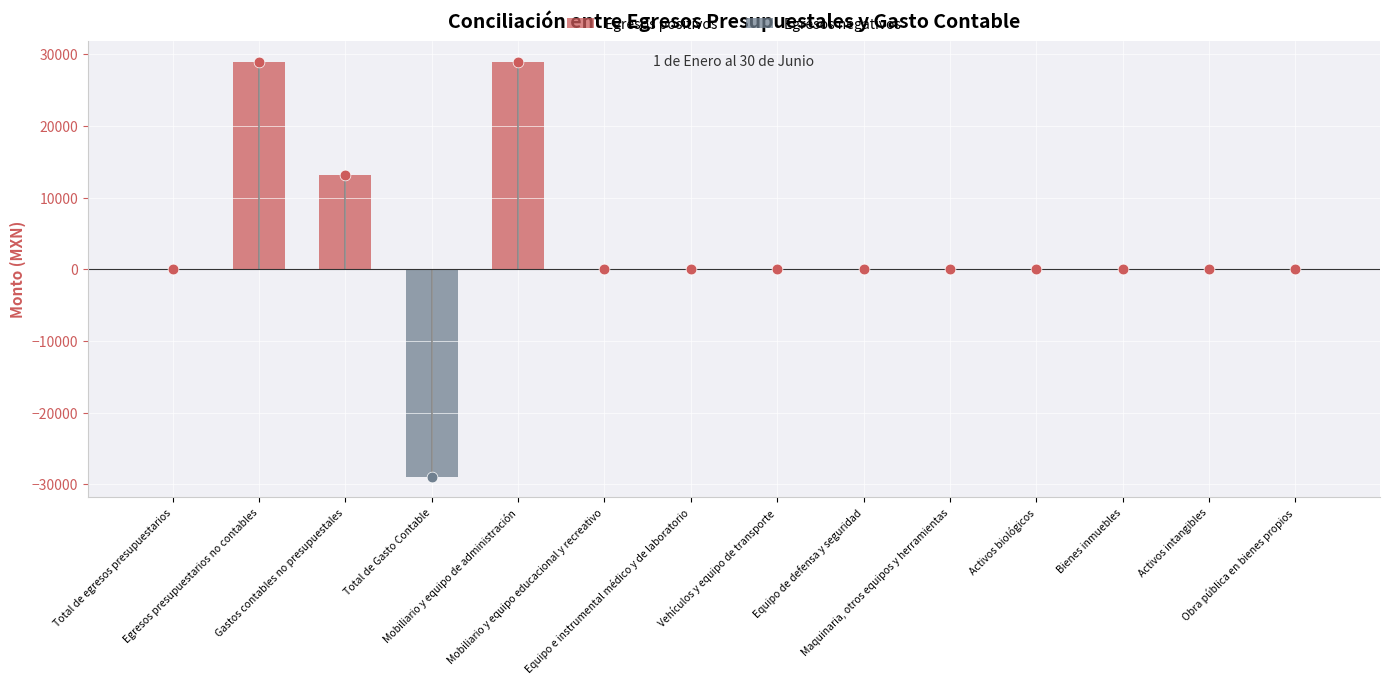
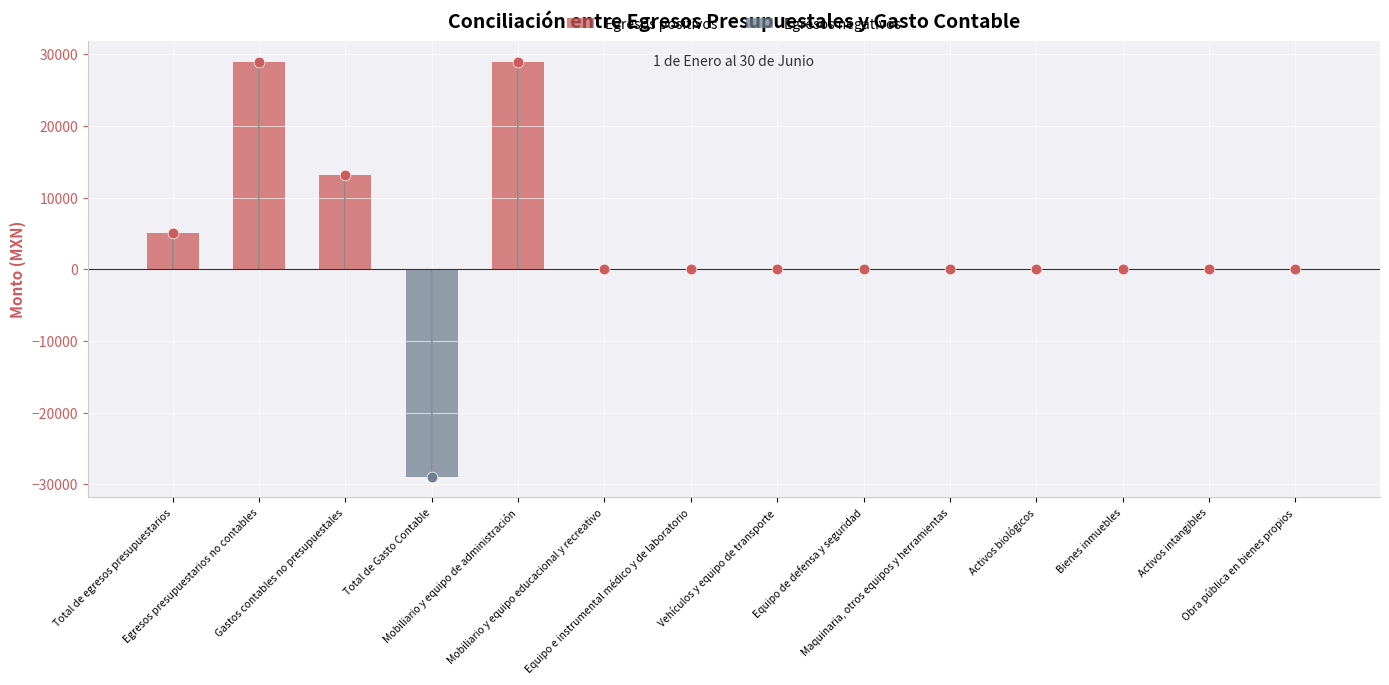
  {
    "Egresos positivos": {
-     "Total de egresos presupuestarios": 0,
+     "Total de egresos presupuestarios": 5000,
      "Egresos presupuestarios no contables": 29000,
      "Gastos contables no presupuestales": 13000,
      "Mobiliario y equipo de administración": 29000,
      "Mobiliario y equipo educacional y recreativo": 0,
      "Equipo e instrumental médico y de laboratorio": 0,
      "Vehículos y equipo de transporte": 0,
      "Equipo de defensa y seguridad": 0,
      "Maquinaria, otros equipos y herramientas": 0,
      "Activos biológicos": 0,
      "Bienes inmuebles": 0,
      "Activos intangibles": 0,
      "Obra pública en bienes propios": 0
    },
    "Egresos negativos": {
      "Total de Gasto Contable": -29000
    }
  }
